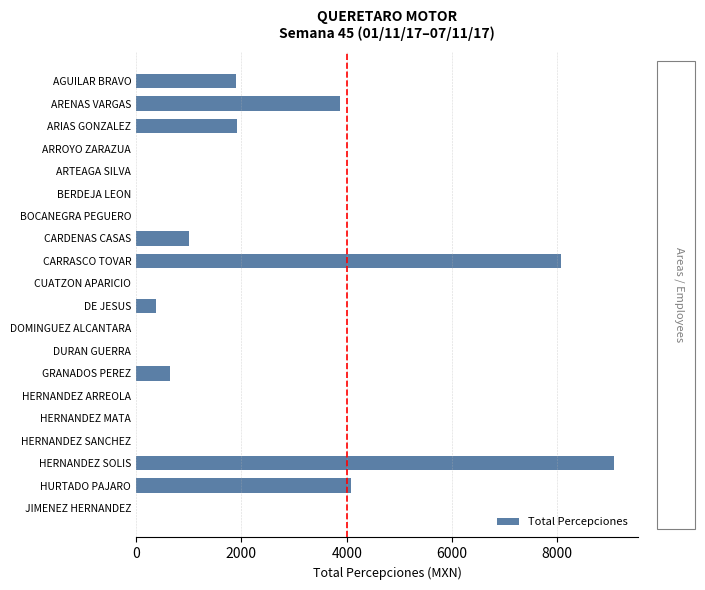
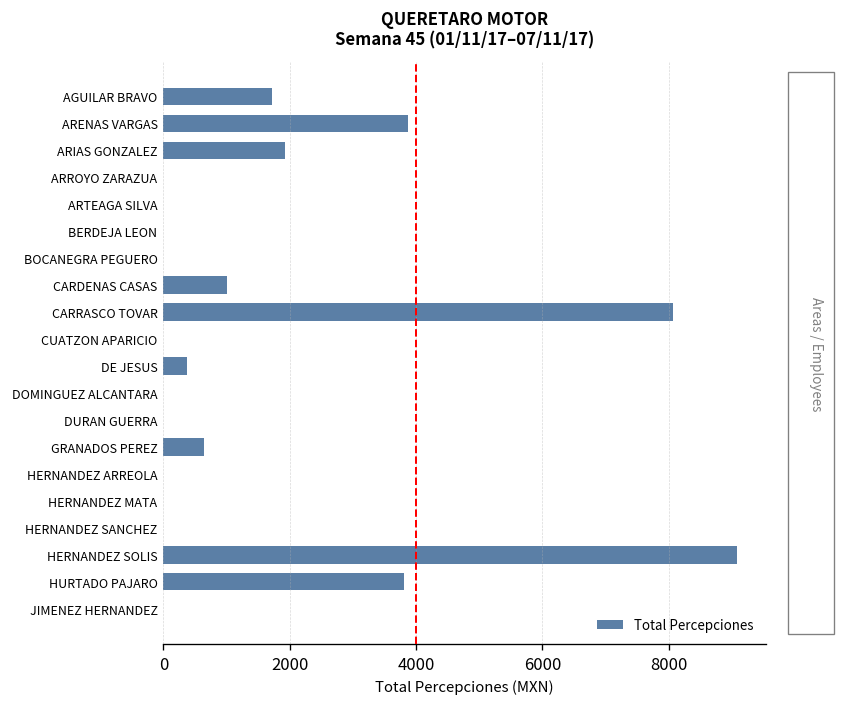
  {
-   "AGUILAR BRAVO": 1900,
+   "AGUILAR BRAVO": 1700,
    "ARENAS VARGAS": 3900,
    "ARIAS GONZALEZ": 1900,
    "ARROYO ZARAZUA": 0,
    "ARTEAGA SILVA": 0,
    "BERDEJA LEON": 0,
    "BOCANEGRA PEGUERO": 0,
    "CARDENAS CASAS": 1000,
    "CARRASCO TOVAR": 8100,
    "CUATZON APARICIO": 0,
    "DE JESUS": 400,
    "DOMINGUEZ ALCANTARA": 0,
    "DURAN GUERRA": 0,
    "GRANADOS PEREZ": 600,
    "HERNANDEZ ARREOLA": 0,
    "HERNANDEZ MATA": 0,
    "HERNANDEZ SANCHEZ": 0,
    "HERNANDEZ SOLIS": 9100,
-   "HURTADO PAJARO": 4100,
+   "HURTADO PAJARO": 3800,
    "JIMENEZ HERNANDEZ": 0
  }
